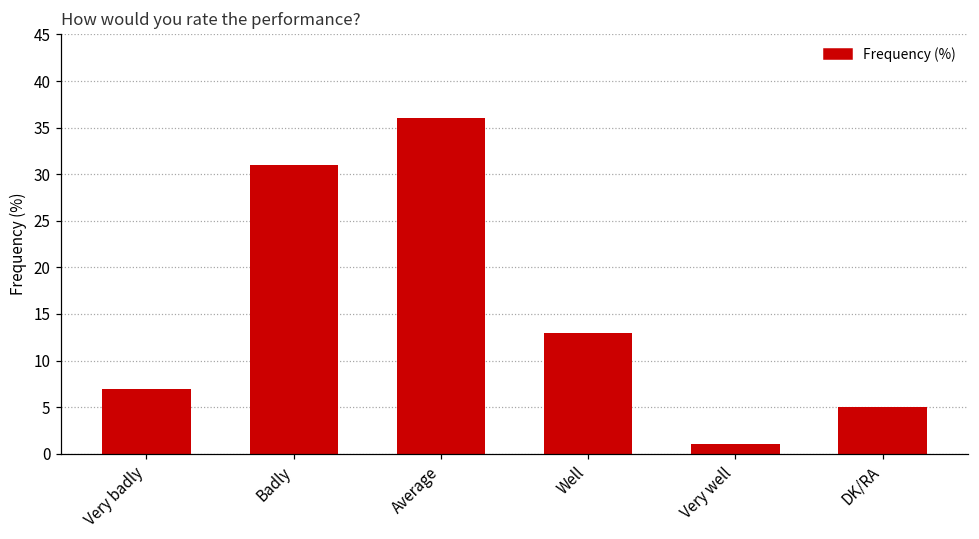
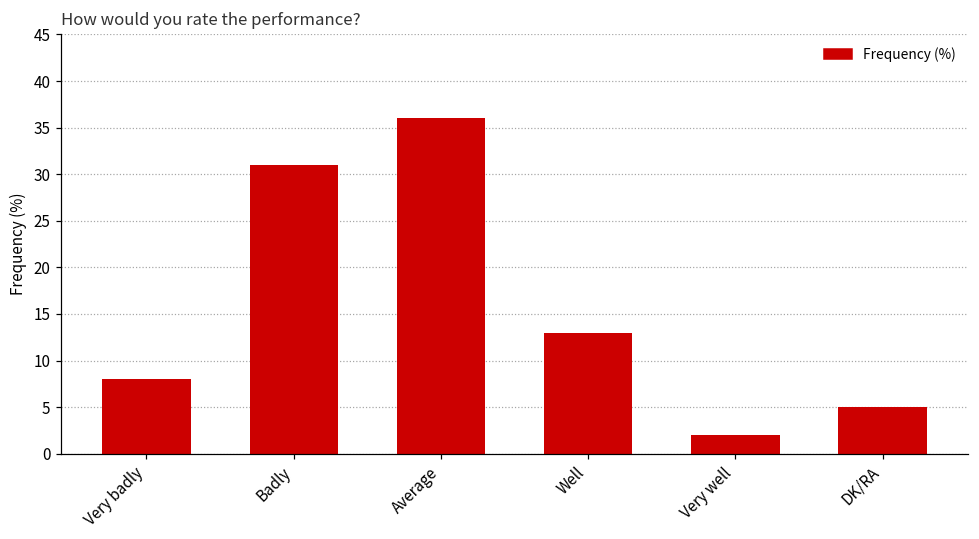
  {
-   "Very badly": 7,
+   "Very badly": 8,
    "Badly": 31,
    "Average": 36,
    "Well": 13,
-   "Very well": 1,
+   "Very well": 2,
    "DK/RA": 5
  }
